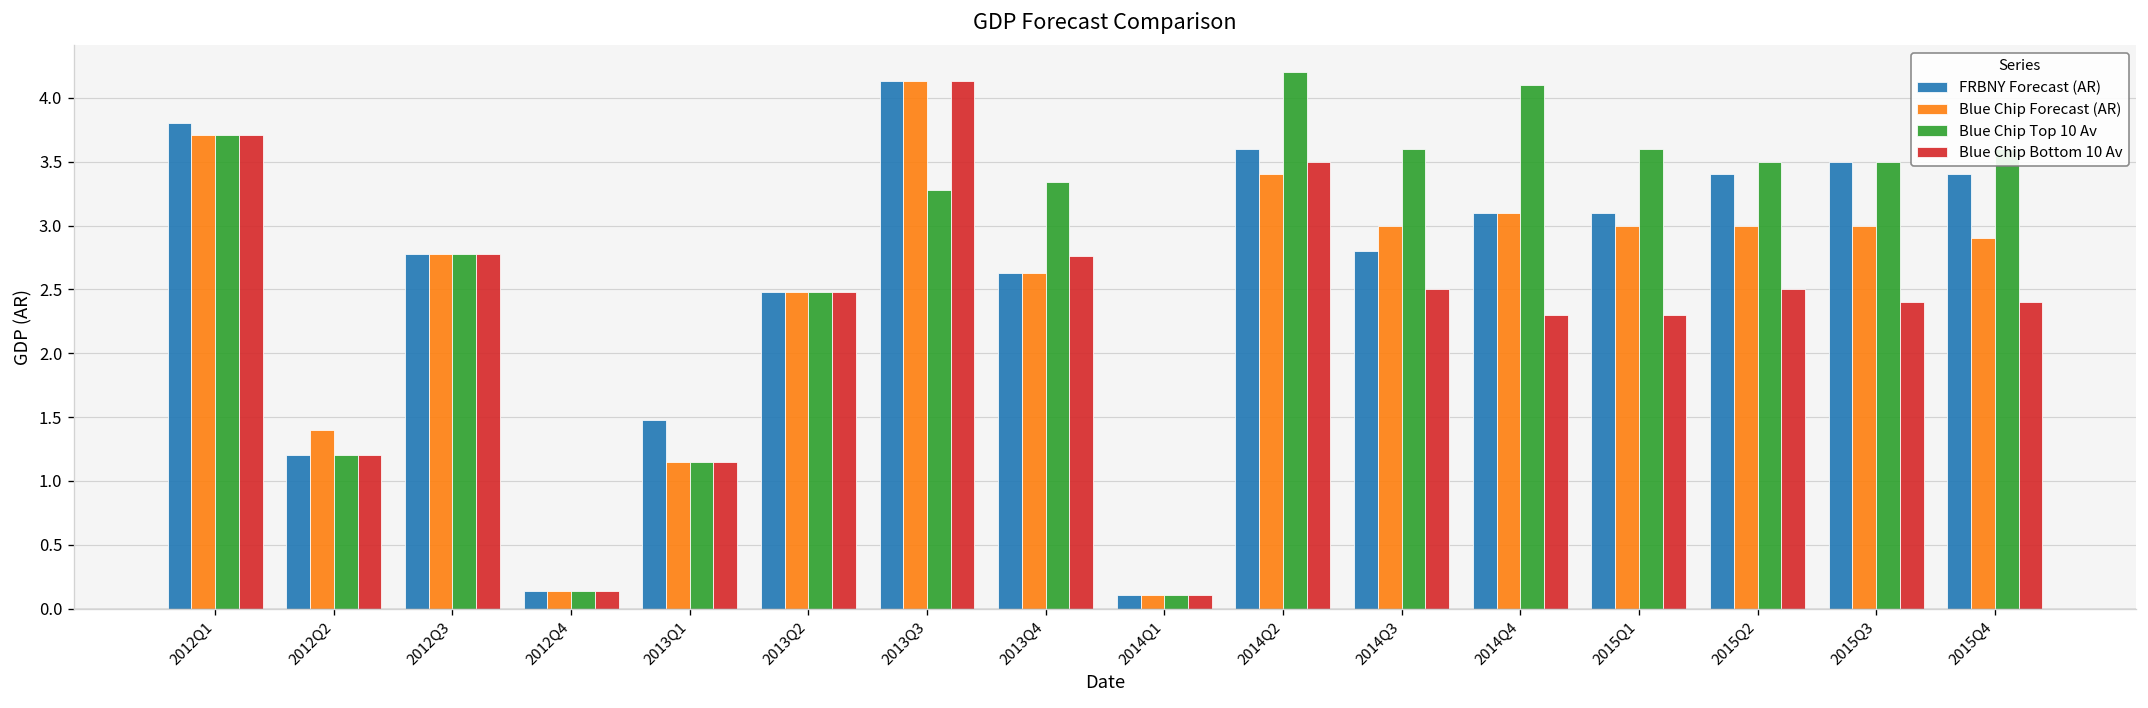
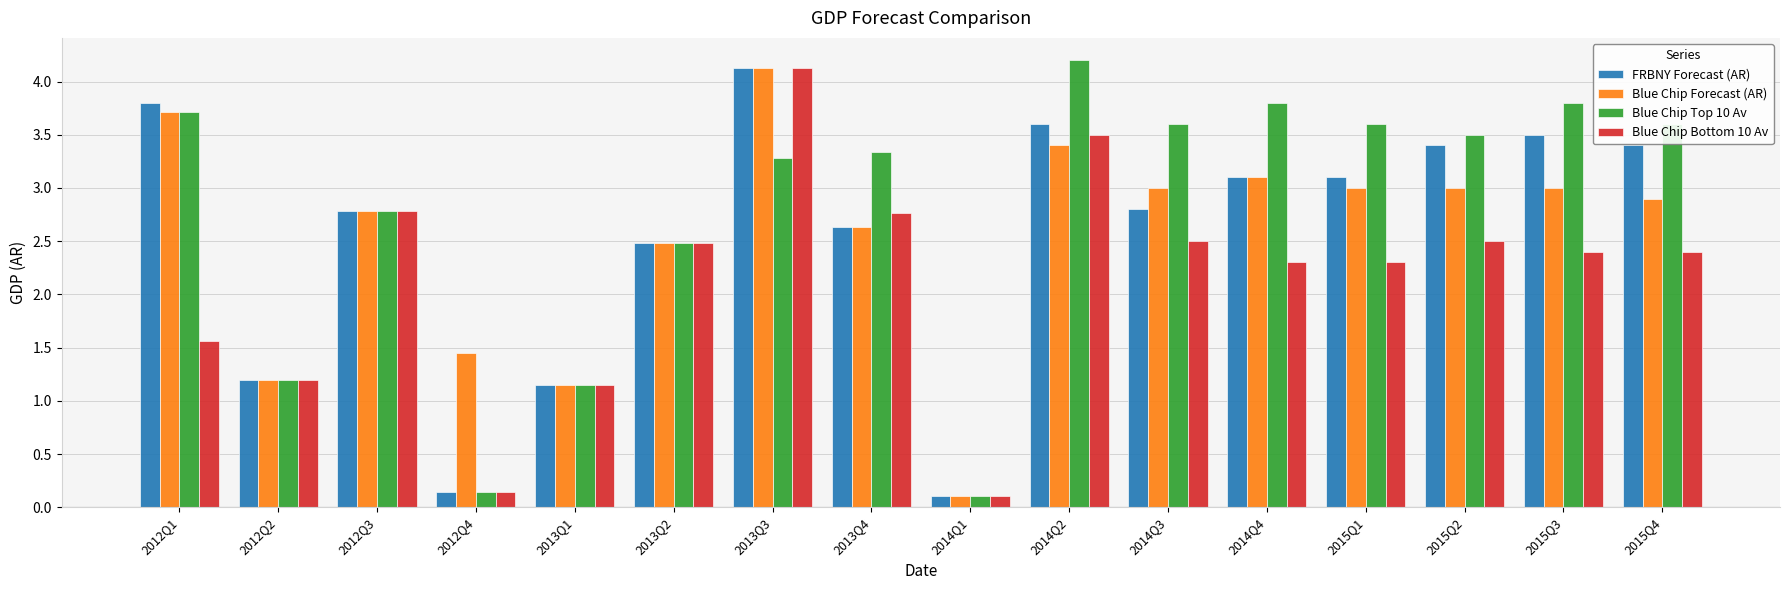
  {
    "FRBNY Forecast (AR)": {
      "2012Q1": 3.80,
      "2012Q2": 1.20,
      "2012Q3": 2.78,
      "2012Q4": 0.14,
-     "2013Q1": 1.48,
+     "2013Q1": 1.15,
      "2013Q2": 2.48,
      "2013Q3": 4.13,
      "2013Q4": 2.63,
      "2014Q1": 0.11,
      "2014Q2": 3.60,
      "2014Q3": 2.80,
      "2014Q4": 3.10,
      "2015Q1": 3.10,
      "2015Q2": 3.40,
      "2015Q3": 3.50,
      "2015Q4": 3.40
    },
    "Blue Chip Forecast (AR)": {
      "2012Q1": 3.71,
-     "2012Q2": 1.4,
+     "2012Q2": 1.2,
      "2012Q3": 2.78,
-     "2012Q4": 0.14,
+     "2012Q4": 1.45,
      "2013Q1": 1.15,
      "2013Q2": 2.48,
      "2013Q3": 4.13,
      "2013Q4": 2.63,
      "2014Q1": 0.11,
      "2014Q2": 3.40,
      "2014Q3": 3.00,
      "2014Q4": 3.10,
      "2015Q1": 3.00,
      "2015Q2": 3.00,
      "2015Q3": 3.00,
      "2015Q4": 2.90
    },
    "Blue Chip Top 10 Av": {
      "2012Q1": 3.7,
      "2012Q2": 1.2,
      "2012Q3": 2.8,
      "2012Q4": 0.14,
      "2013Q1": 1.15,
      "2013Q2": 2.5,
      "2013Q3": 3.3,
      "2013Q4": 3.34,
      "2014Q1": 0.1,
      "2014Q2": 4.2,
      "2014Q3": 3.6,
-     "2014Q4": 4.1,
+     "2014Q4": 3.8,
      "2015Q1": 3.6,
      "2015Q2": 3.5,
-     "2015Q3": 3.5
+     "2015Q3": 3.8
    },
    "Blue Chip Bottom 10 Av": {
-     "2012Q1": 3.71,
+     "2012Q1": 1.56,
      "2012Q2": 1.20,
      "2012Q3": 2.78,
      "2012Q4": 0.14,
      "2013Q1": 1.15,
      "2013Q2": 2.48,
      "2013Q3": 4.13,
      "2013Q4": 2.76,
      "2014Q1": 0.11,
      "2014Q2": 3.50,
      "2014Q3": 2.50,
      "2014Q4": 2.30,
      "2015Q1": 2.30,
      "2015Q2": 2.50,
      "2015Q3": 2.40,
      "2015Q4": 2.40
    }
  }
